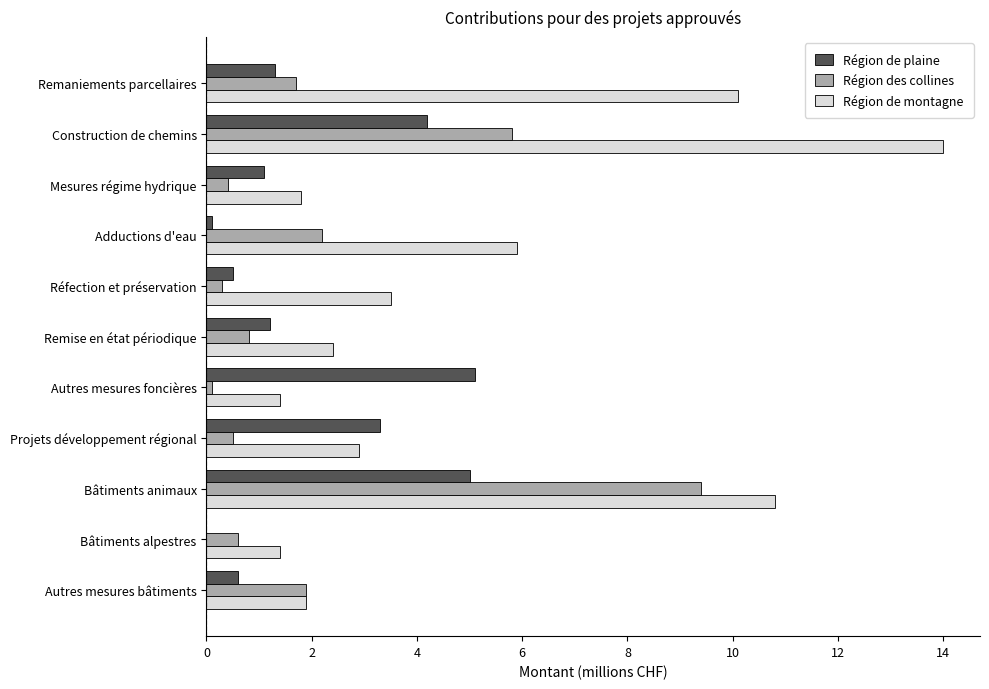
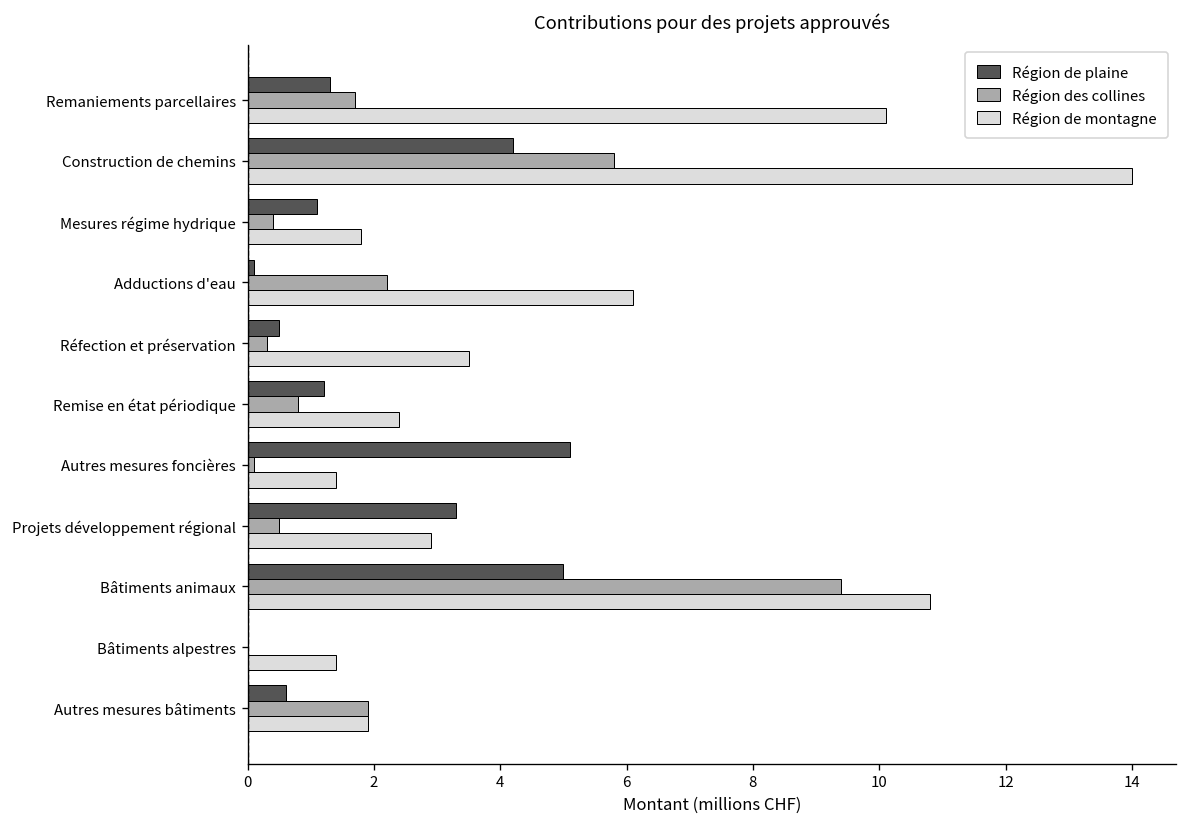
  {
    "Région de plaine": {
      "Remaniements parcellaires": 1.3,
      "Construction de chemins": 4.2,
      "Mesures régime hydrique": 1.1,
      "Adductions d'eau": 0.1,
      "Réfection et préservation": 0.5,
      "Remise en état périodique": 1.2,
      "Autres mesures foncières": 5.1,
      "Projets développement régional": 3.3,
      "Bâtiments animaux": 5.0,
      "Bâtiments alpestres": 0.0,
      "Autres mesures bâtiments": 0.6
    },
    "Région des collines": {
      "Remaniements parcellaires": 1.7,
      "Construction de chemins": 5.8,
      "Mesures régime hydrique": 0.4,
      "Adductions d'eau": 2.2,
      "Réfection et préservation": 0.3,
      "Remise en état périodique": 0.8,
      "Autres mesures foncières": 0.1,
      "Projets développement régional": 0.5,
      "Bâtiments animaux": 9.4,
-     "Bâtiments alpestres": 0.6,
+     "Bâtiments alpestres": 0.0,
      "Autres mesures bâtiments": 1.9
    },
    "Région de montagne": {
      "Remaniements parcellaires": 10.1,
      "Construction de chemins": 14.0,
      "Mesures régime hydrique": 1.8,
-     "Adductions d'eau": 5.9,
+     "Adductions d'eau": 6.1,
      "Réfection et préservation": 3.5,
      "Remise en état périodique": 2.4,
      "Autres mesures foncières": 1.4,
      "Projets développement régional": 2.9,
      "Bâtiments animaux": 10.8,
      "Bâtiments alpestres": 1.4,
      "Autres mesures bâtiments": 1.9
    }
  }
